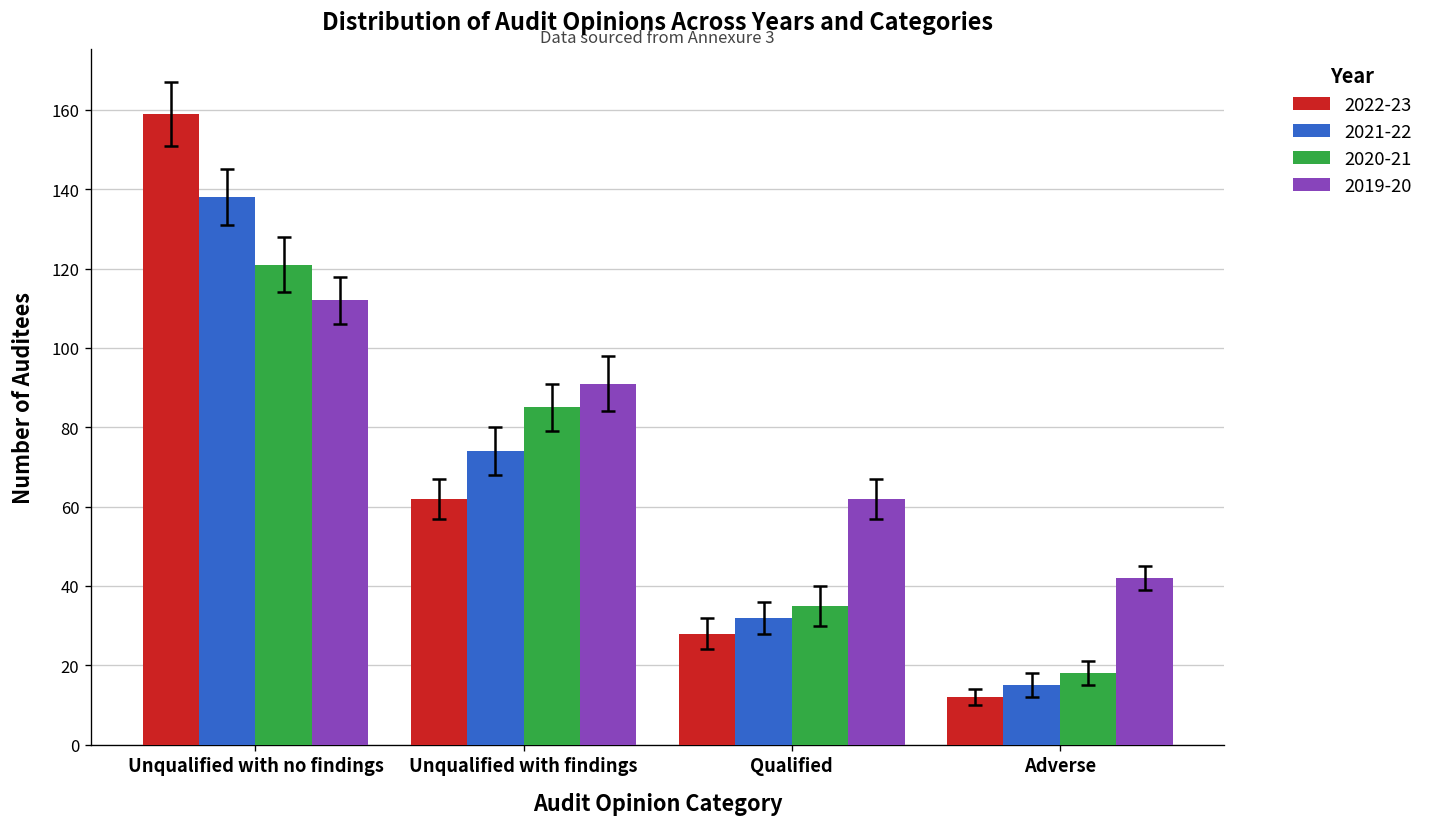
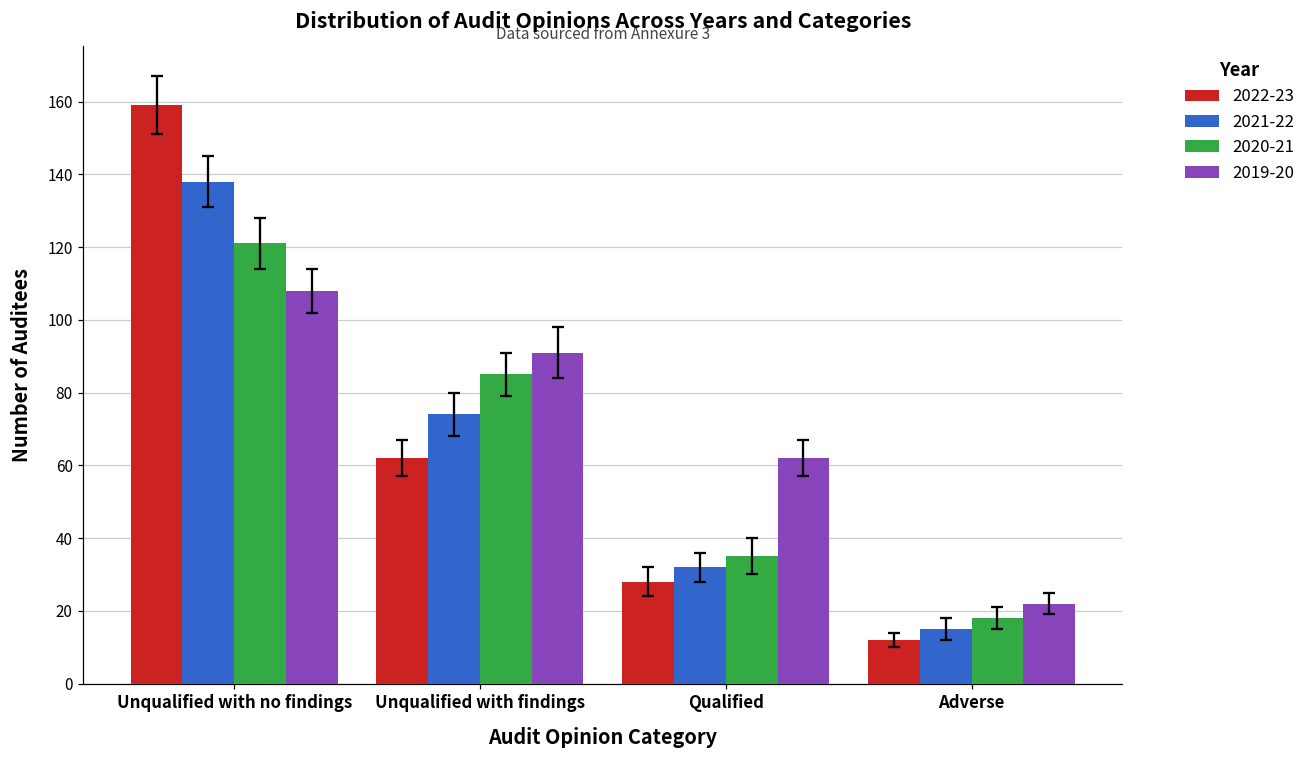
  {
    "2022-23": {
      "Unqualified with no findings": 159,
      "Unqualified with findings": 62,
      "Qualified": 28,
      "Adverse": 12
    },
    "2020-21": {
      "Unqualified with no findings": 121,
      "Unqualified with findings": 85,
      "Qualified": 35,
      "Adverse": 18
    },
    "2019-20": {
-     "Unqualified with no findings": 112,
+     "Unqualified with no findings": 108,
      "Unqualified with findings": 91,
      "Qualified": 62,
-     "Adverse": 42
+     "Adverse": 22
    }
  }
